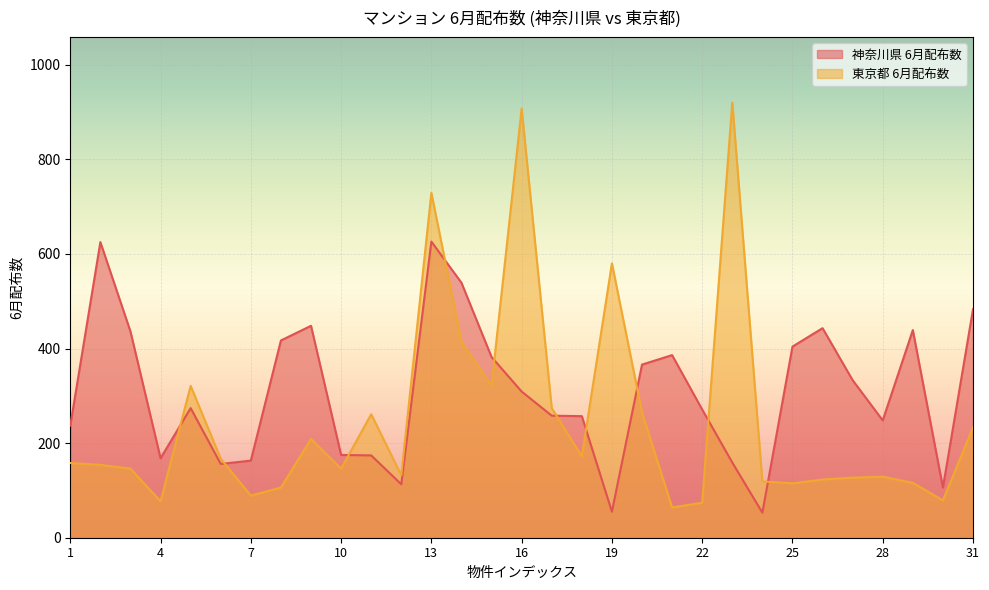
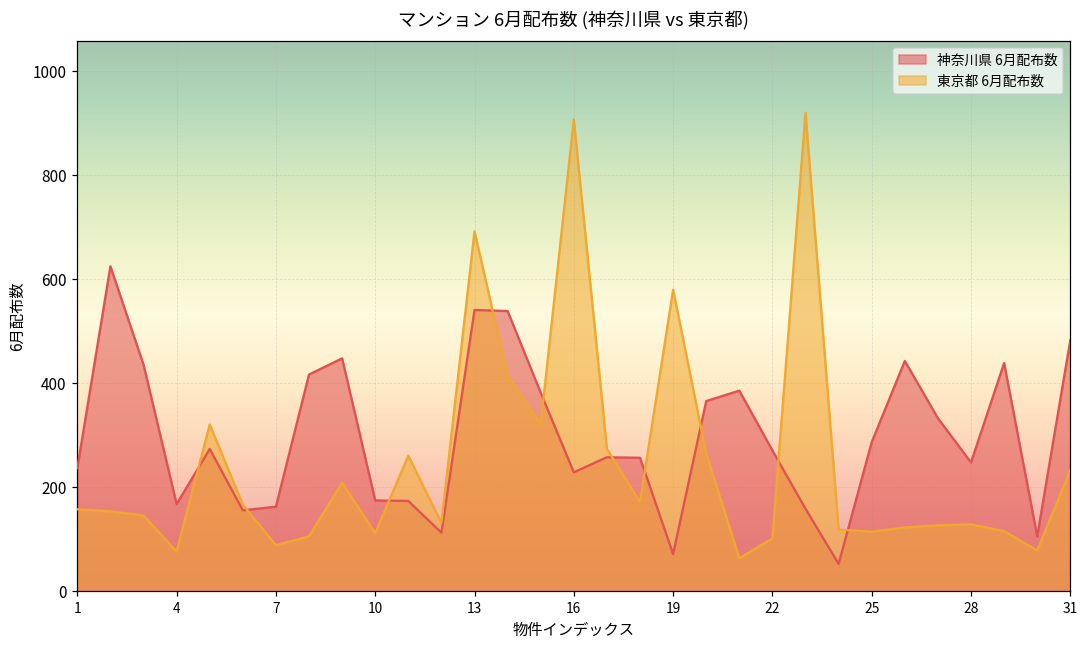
  {
    "神奈川県 6月配布数": {
      "1": 240,
      "4": 170,
      "7": 160,
      "10": 180,
-     "13": 630,
-     "16": 310,
-     "19": 60,
+     "13": 540,
+     "16": 230,
+     "19": 70,
      "22": 270,
-     "25": 400,
+     "25": 290,
      "28": 250,
      "31": 480
    },
    "東京都 6月配布数": {
      "1": 160,
      "4": 80,
      "7": 90,
-     "10": 150,
-     "13": 730,
+     "10": 110,
+     "13": 690,
      "16": 910,
      "19": 580,
-     "22": 70,
+     "22": 100,
      "25": 120,
      "28": 130,
      "31": 230
    }
  }
